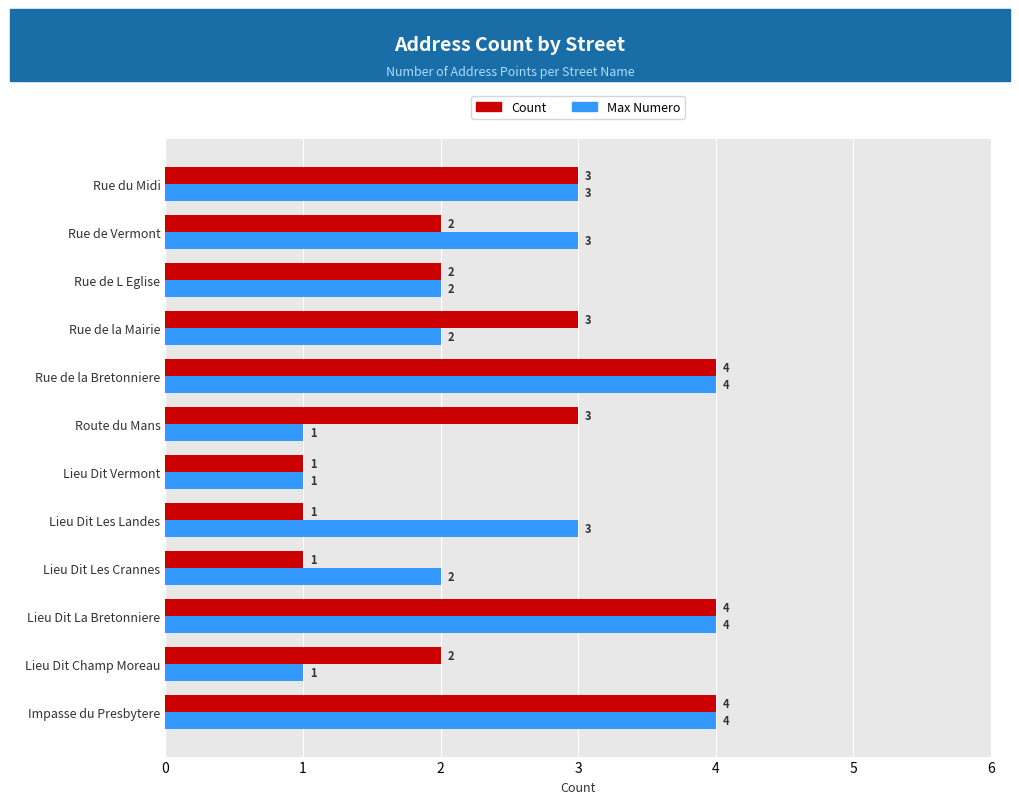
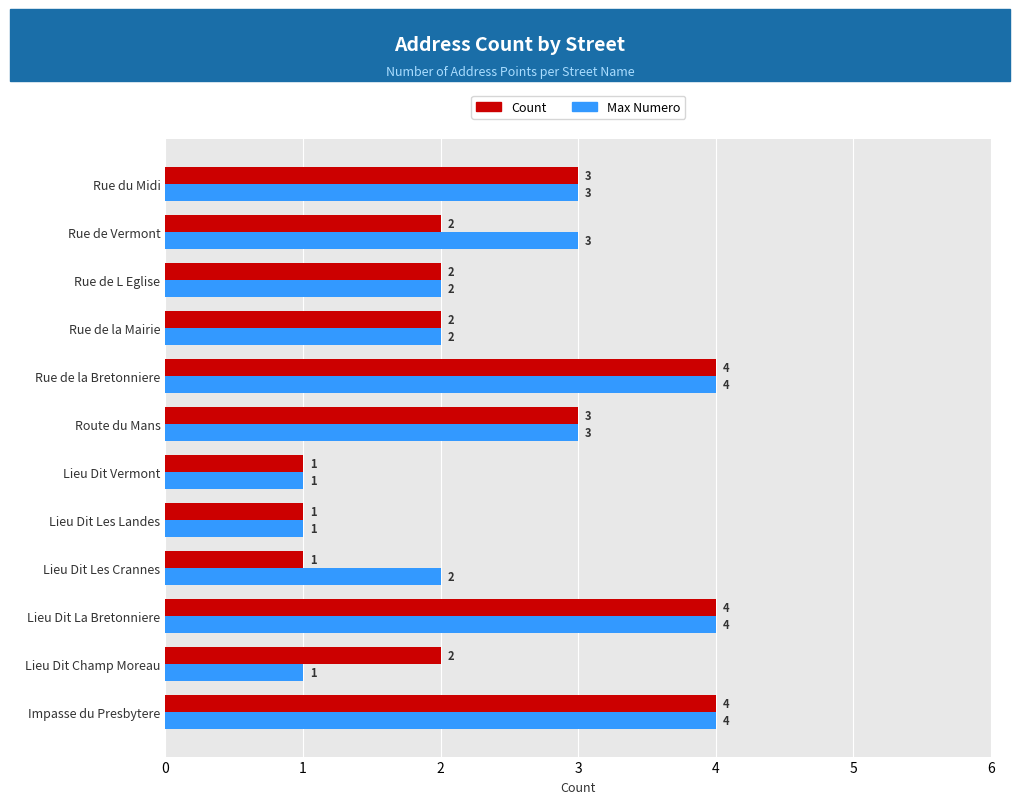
  {
    "Count": {
      "Rue du Midi": 3,
      "Rue de Vermont": 2,
      "Rue de L Eglise": 2,
-     "Rue de la Mairie": 3,
+     "Rue de la Mairie": 2,
      "Rue de la Bretonniere": 4,
      "Route du Mans": 3,
      "Lieu Dit Vermont": 1,
      "Lieu Dit Les Landes": 1,
      "Lieu Dit Les Crannes": 1,
      "Lieu Dit La Bretonniere": 4,
      "Lieu Dit Champ Moreau": 2,
      "Impasse du Presbytere": 4
    },
    "Max Numero": {
      "Rue du Midi": 3,
      "Rue de Vermont": 3,
      "Rue de L Eglise": 2,
      "Rue de la Mairie": 2,
      "Rue de la Bretonniere": 4,
-     "Route du Mans": 1,
+     "Route du Mans": 3,
      "Lieu Dit Vermont": 1,
-     "Lieu Dit Les Landes": 3,
+     "Lieu Dit Les Landes": 1,
      "Lieu Dit Les Crannes": 2,
      "Lieu Dit La Bretonniere": 4,
      "Lieu Dit Champ Moreau": 1,
      "Impasse du Presbytere": 4
    }
  }
